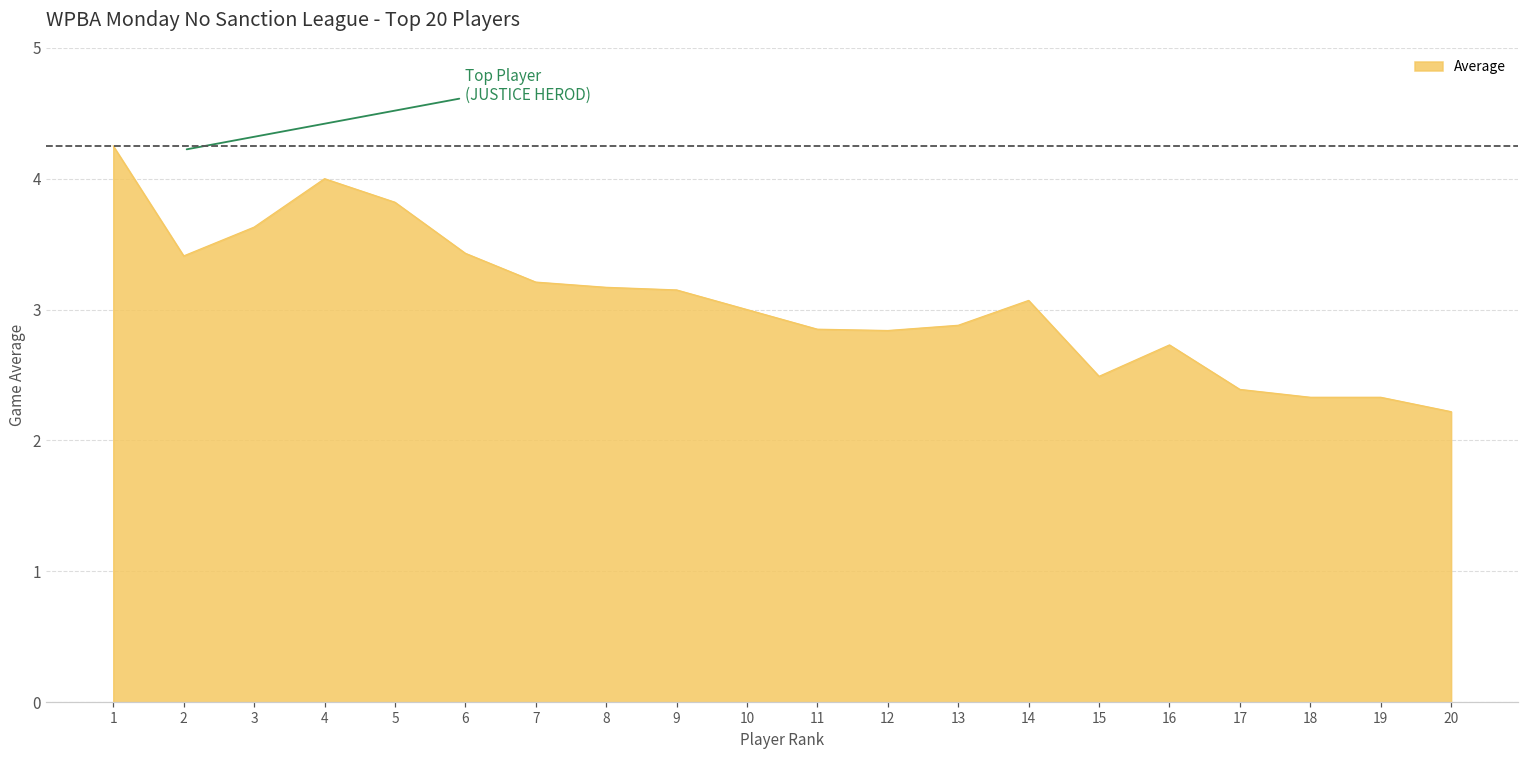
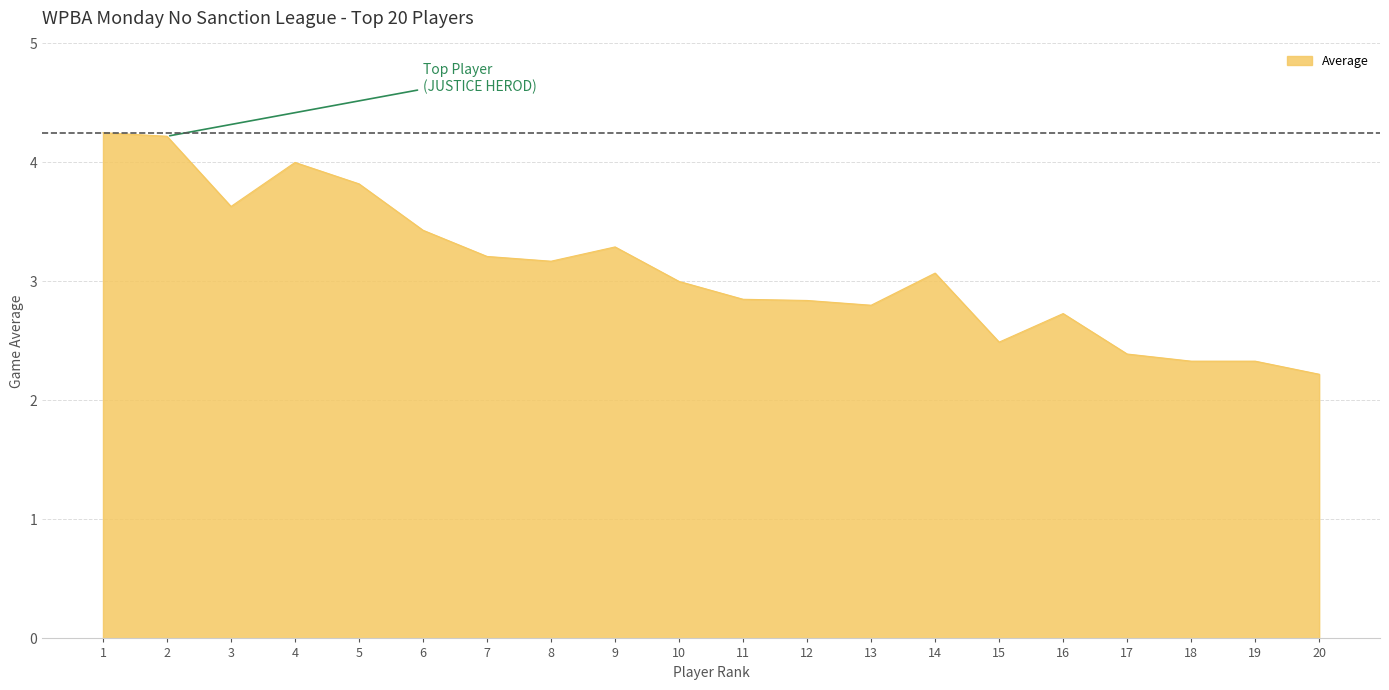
  {
    "1": 4.25,
-   "2": 3.41,
+   "2": 4.22,
    "3": 3.63,
    "4": 4.00,
    "5": 3.82,
    "6": 3.43,
    "7": 3.21,
    "8": 3.17,
-   "9": 3.15,
+   "9": 3.29,
    "10": 3.00,
    "11": 2.85,
    "12": 2.84,
-   "13": 2.88,
+   "13": 2.80,
    "14": 3.07,
    "15": 2.49,
    "16": 2.73,
    "17": 2.39,
    "18": 2.33,
    "19": 2.33,
    "20": 2.22
  }
